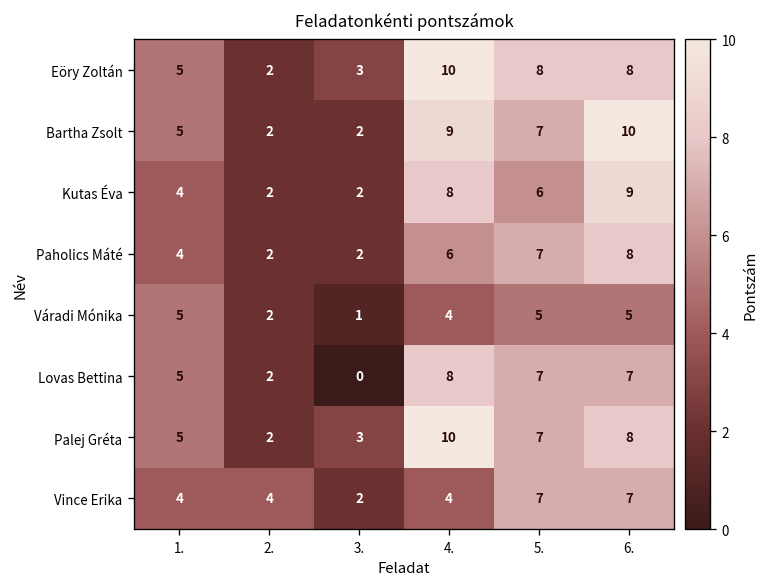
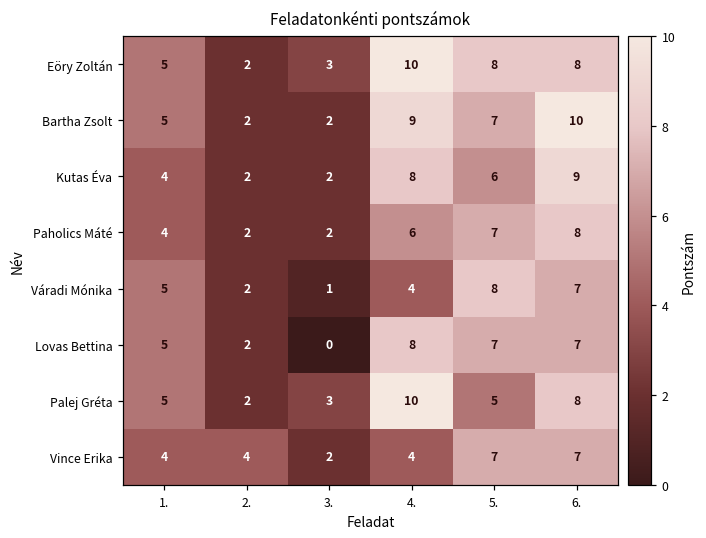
  {
    "Eöry Zoltán": {
      "1.": 5,
      "2.": 2,
      "3.": 3,
      "4.": 10,
      "5.": 8,
      "6.": 8
    },
    "Bartha Zsolt": {
      "1.": 5,
      "2.": 2,
      "3.": 2,
      "4.": 9,
      "5.": 7,
      "6.": 10
    },
    "Kutas Éva": {
      "1.": 4,
      "2.": 2,
      "3.": 2,
      "4.": 8,
      "5.": 6,
      "6.": 9
    },
    "Paholics Máté": {
      "1.": 4,
      "2.": 2,
      "3.": 2,
      "4.": 6,
      "5.": 7,
      "6.": 8
    },
    "Váradi Mónika": {
      "1.": 5,
      "2.": 2,
      "3.": 1,
      "4.": 4,
-     "5.": 5,
-     "6.": 5
+     "5.": 8,
+     "6.": 7
    },
    "Lovas Bettina": {
      "1.": 5,
      "2.": 2,
      "3.": 0,
      "4.": 8,
      "5.": 7,
      "6.": 7
    },
    "Palej Gréta": {
      "1.": 5,
      "2.": 2,
      "3.": 3,
      "4.": 10,
-     "5.": 7,
+     "5.": 5,
      "6.": 8
    },
    "Vince Erika": {
      "1.": 4,
      "2.": 4,
      "3.": 2,
      "4.": 4,
      "5.": 7,
      "6.": 7
    }
  }
